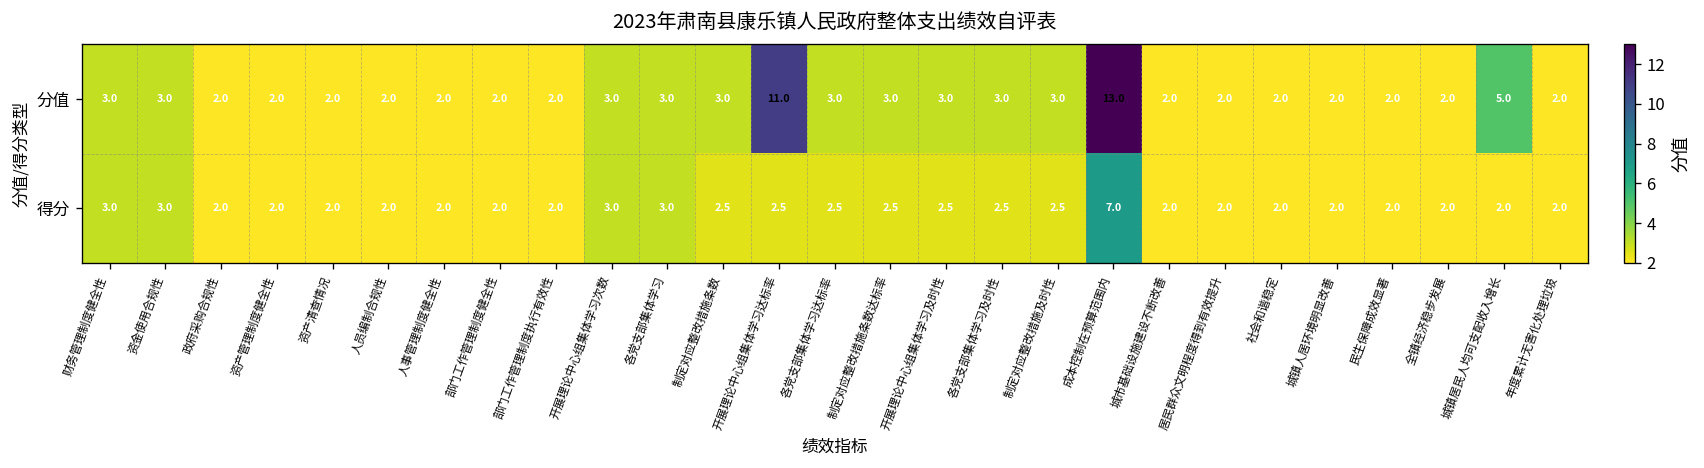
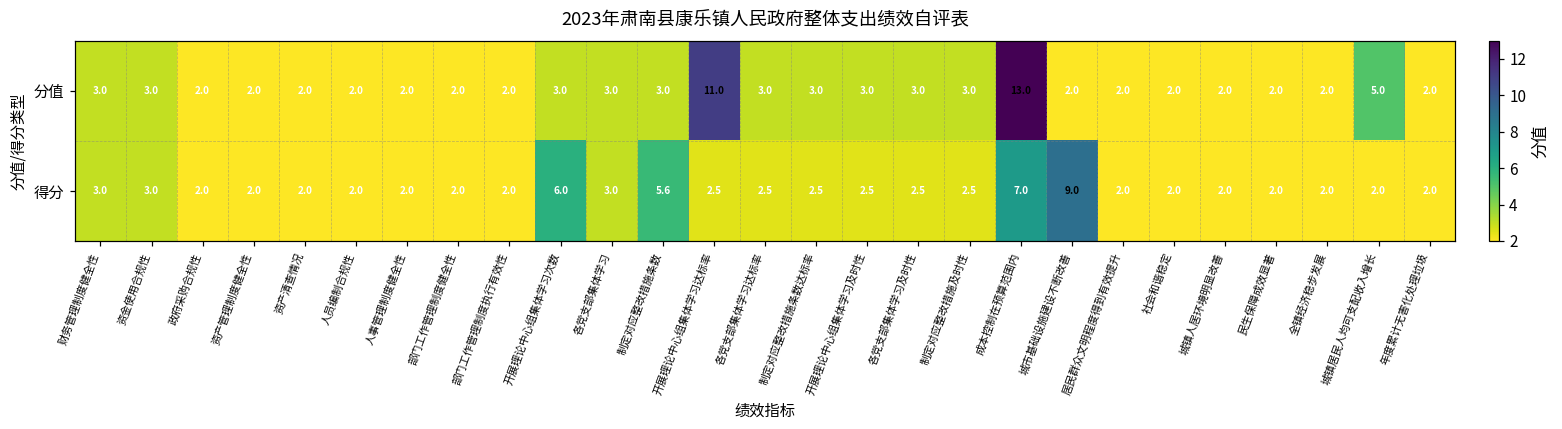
  {
    "分值": {
      "财务管理制度健全性": 3.0,
      "资金使用合规性": 3.0,
      "政府采购合规性": 2.0,
      "资产管理制度健全性": 2.0,
      "资产清查情况": 2.0,
      "人员编制合规性": 2.0,
      "人事管理制度健全性": 2.0,
      "部门工作管理制度健全性": 2.0,
      "部门工作管理制度执行有效性": 2.0,
      "开展理论中心组集体学习次数": 3.0,
      "各党支部集体学习": 3.0,
      "制定对应整改措施条数": 3.0,
      "开展理论中心组集体学习达标率": 11.0,
      "各党支部集体学习达标率": 3.0,
      "制定对应整改措施条数达标率": 3.0,
      "开展理论中心组集体学习及时性": 3.0,
      "各党支部集体学习及时性": 3.0,
      "制定对应整改措施及时性": 3.0,
      "成本控制在预算范围内": 13.0,
      "城市基础设施建设不断改善": 2.0,
      "居民群众文明程度得到有效提升": 2.0,
      "社会和谐稳定": 2.0,
      "城镇人居环境明显改善": 2.0,
      "民生保障成效显著": 2.0,
      "全镇经济稳步发展": 2.0,
      "城镇居民人均可支配收入增长": 5.0,
      "年度累计无害化处理垃圾": 2.0
    },
    "得分": {
      "财务管理制度健全性": 3.0,
      "资金使用合规性": 3.0,
      "政府采购合规性": 2.0,
      "资产管理制度健全性": 2.0,
      "资产清查情况": 2.0,
      "人员编制合规性": 2.0,
      "人事管理制度健全性": 2.0,
      "部门工作管理制度健全性": 2.0,
      "部门工作管理制度执行有效性": 2.0,
-     "开展理论中心组集体学习次数": 3.0,
+     "开展理论中心组集体学习次数": 6.0,
      "各党支部集体学习": 3.0,
-     "制定对应整改措施条数": 2.5,
+     "制定对应整改措施条数": 5.6,
      "开展理论中心组集体学习达标率": 2.5,
      "各党支部集体学习达标率": 2.5,
      "制定对应整改措施条数达标率": 2.5,
      "开展理论中心组集体学习及时性": 2.5,
      "各党支部集体学习及时性": 2.5,
      "制定对应整改措施及时性": 2.5,
      "成本控制在预算范围内": 7.0,
-     "城市基础设施建设不断改善": 2.0,
+     "城市基础设施建设不断改善": 9.0,
      "居民群众文明程度得到有效提升": 2.0,
      "社会和谐稳定": 2.0,
      "城镇人居环境明显改善": 2.0,
      "民生保障成效显著": 2.0,
      "全镇经济稳步发展": 2.0,
      "城镇居民人均可支配收入增长": 2.0,
      "年度累计无害化处理垃圾": 2.0
    }
  }
